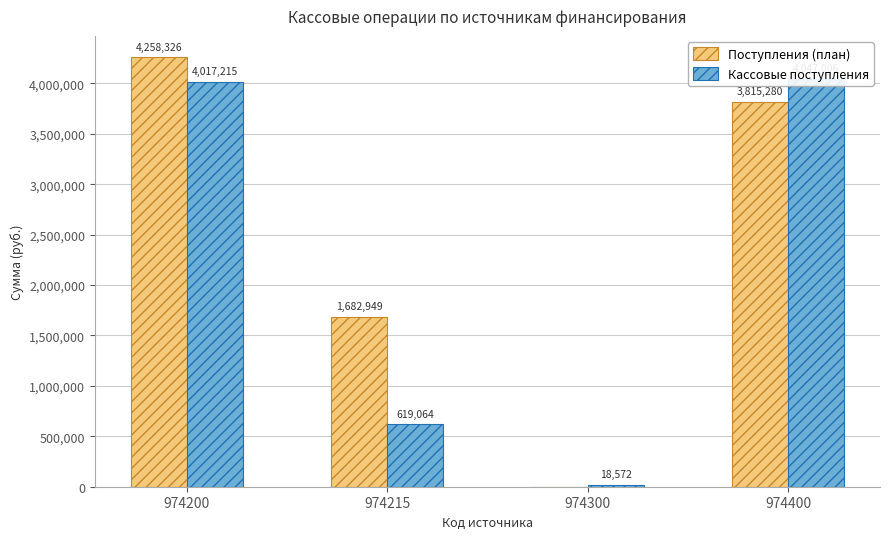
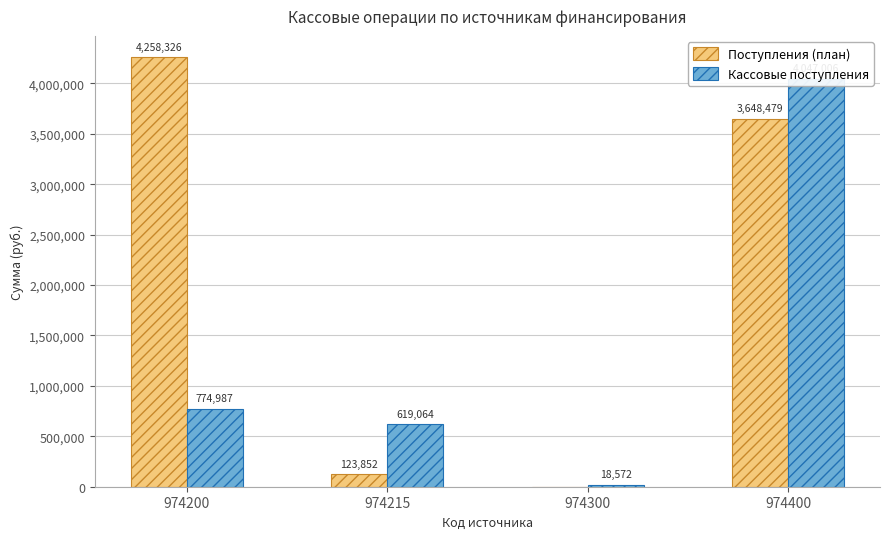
  {
    "Поступления (план)": {
      "974200": "4,258,326",
-     "974215": "1,682,949",
-     "974400": "3,815,280"
+     "974215": "123,852",
+     "974400": "3,648,479"
    },
    "Кассовые поступления": {
-     "974200": "4,017,215",
+     "974200": "774,987",
      "974215": "619,064",
      "974300": "18,572"
    }
  }
